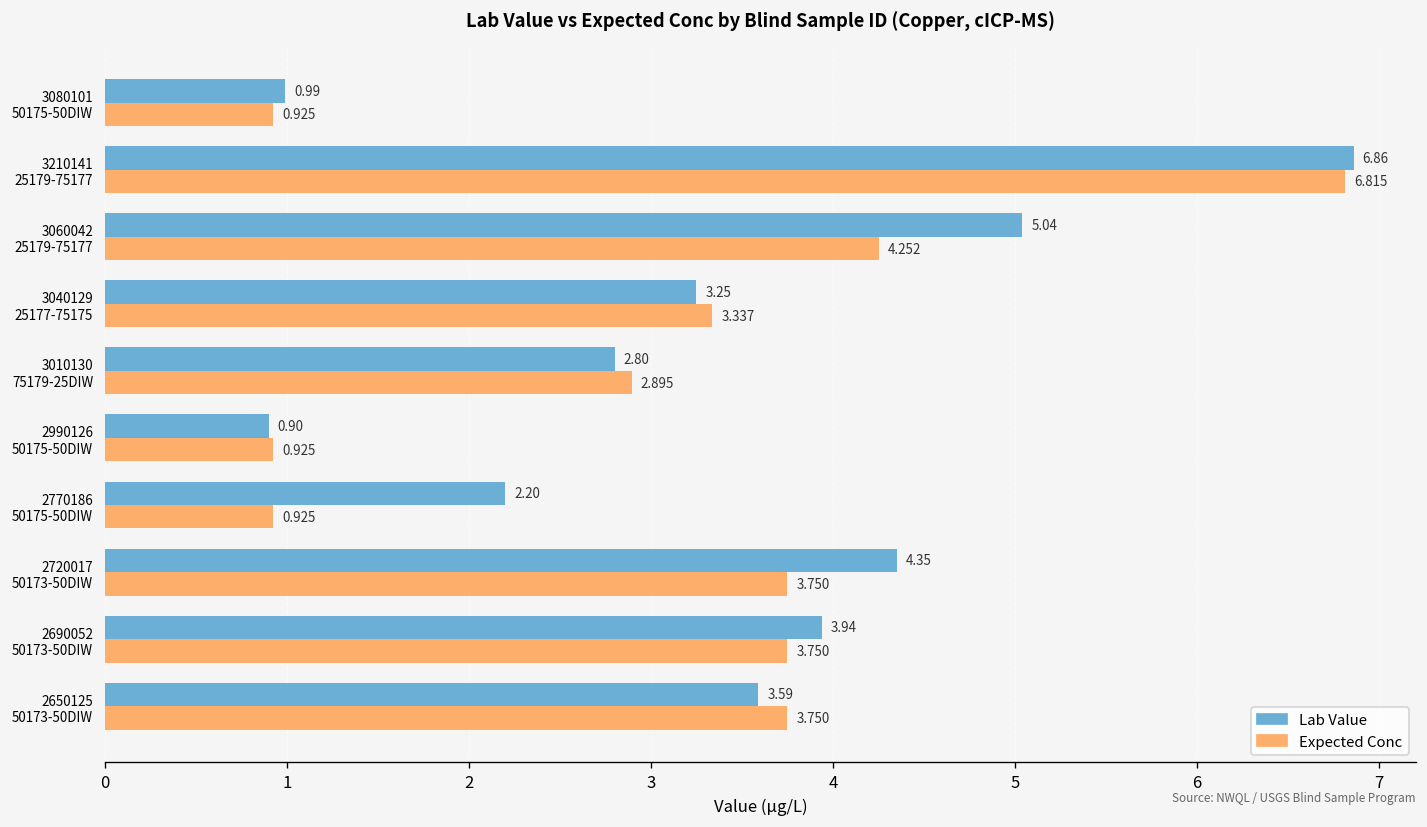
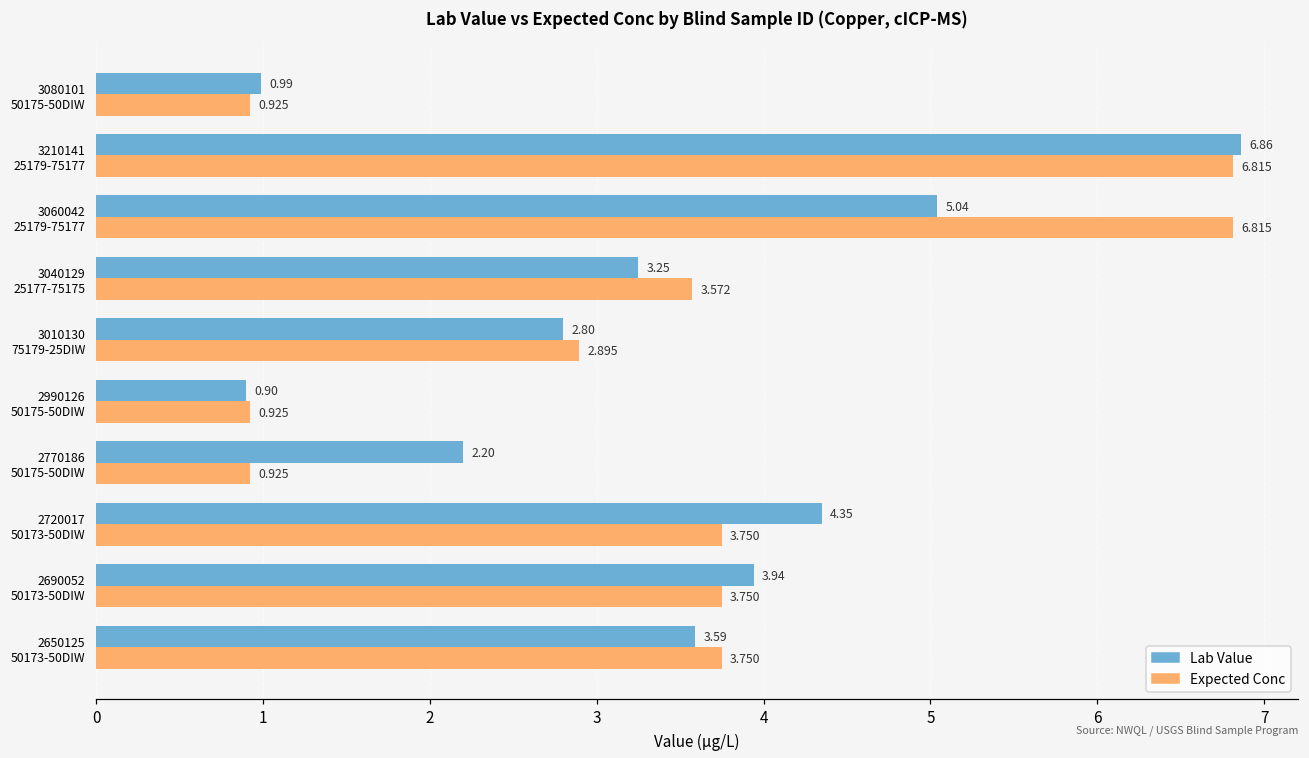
  {
    "Lab Value": {
      "3080101 50175-50DIW": 0.99,
      "3210141 25179-75177": 6.86,
      "3060042 25179-75177": 5.04,
      "3040129 25177-75175": 3.25,
      "3010130 75179-25DIW": 2.80,
      "2990126 50175-50DIW": 0.90,
      "2770186 50175-50DIW": 2.20,
      "2720017 50173-50DIW": 4.35,
      "2690052 50173-50DIW": 3.94,
      "2650125 50173-50DIW": 3.59
    },
    "Expected Conc": {
      "3080101 50175-50DIW": 0.925,
      "3210141 25179-75177": 6.815,
-     "3060042 25179-75177": 4.252,
-     "3040129 25177-75175": 3.337,
+     "3060042 25179-75177": 6.815,
+     "3040129 25177-75175": 3.572,
      "3010130 75179-25DIW": 2.895,
      "2990126 50175-50DIW": 0.925,
      "2770186 50175-50DIW": 0.925,
      "2720017 50173-50DIW": 3.750,
      "2690052 50173-50DIW": 3.750,
      "2650125 50173-50DIW": 3.750
    }
  }
